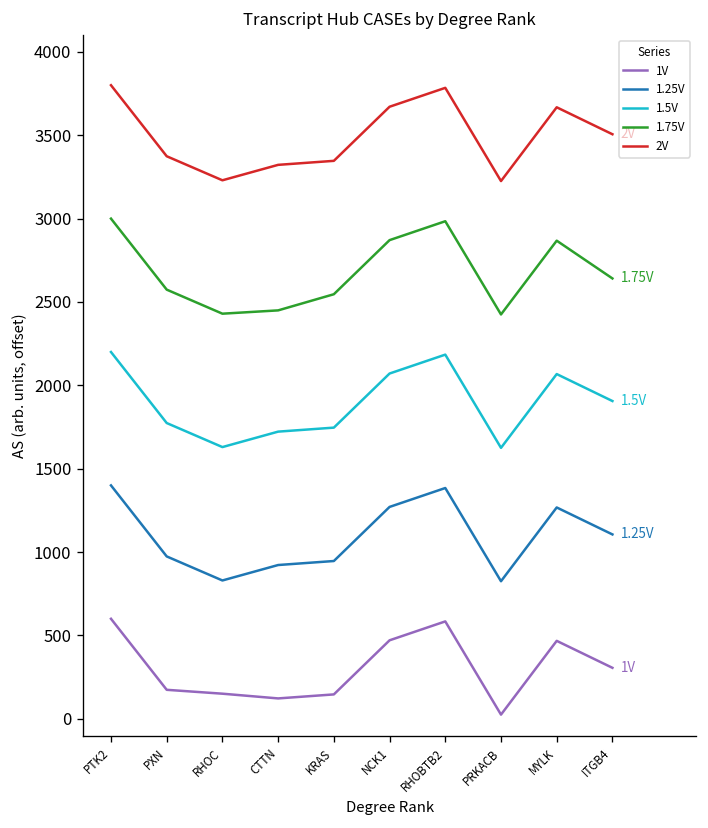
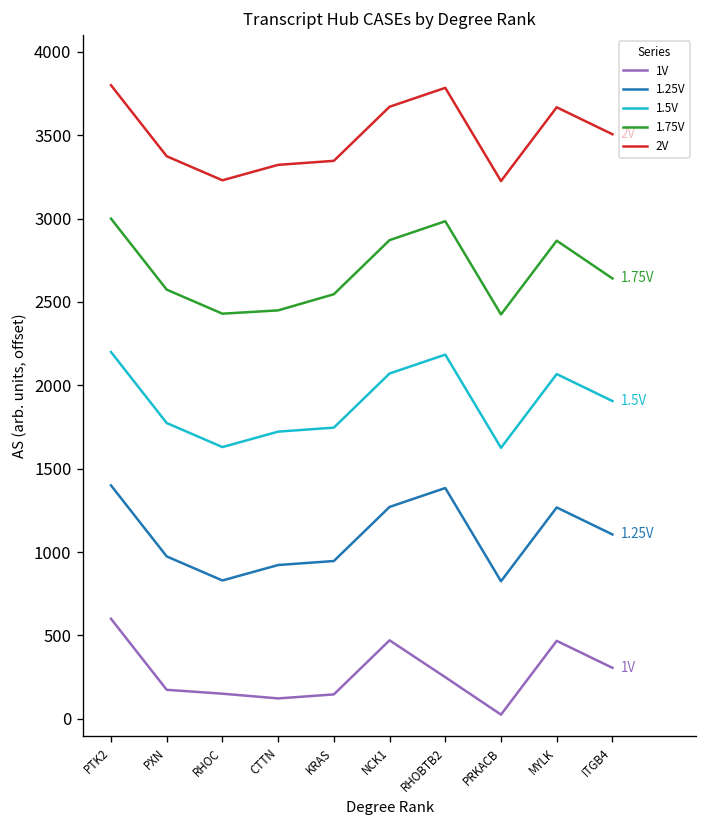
  {
    "1V": {
      "PTK2": 600,
      "PXN": 170,
      "RHOC": 150,
      "CTTN": 120,
      "KRAS": 150,
      "NCK1": 470,
-     "RHOBTB2": 580,
+     "RHOBTB2": 250,
      "PRKACB": 30,
      "MYLK": 470
    },
    "1.25V": {
      "PTK2": 1400,
      "PXN": 970,
      "RHOC": 830,
      "CTTN": 920,
      "KRAS": 950,
      "NCK1": 1270,
      "RHOBTB2": 1380,
      "PRKACB": 830,
      "MYLK": 1270
    },
    "1.5V": {
      "PTK2": 2200,
      "PXN": 1770,
      "RHOC": 1630,
      "CTTN": 1720,
      "KRAS": 1750,
      "NCK1": 2070,
      "RHOBTB2": 2180,
      "PRKACB": 1630,
      "MYLK": 2070
    },
    "1.75V": {
      "PTK2": 3000,
      "PXN": 2570,
      "RHOC": 2430,
      "CTTN": 2450,
      "KRAS": 2550,
      "NCK1": 2870,
      "RHOBTB2": 2980,
      "PRKACB": 2430,
      "MYLK": 2870
    },
    "2V": {
      "PTK2": 3800,
      "PXN": 3370,
      "RHOC": 3230,
      "CTTN": 3320,
      "KRAS": 3350,
      "NCK1": 3670,
      "RHOBTB2": 3780,
      "PRKACB": 3230,
      "MYLK": 3670
    }
  }
